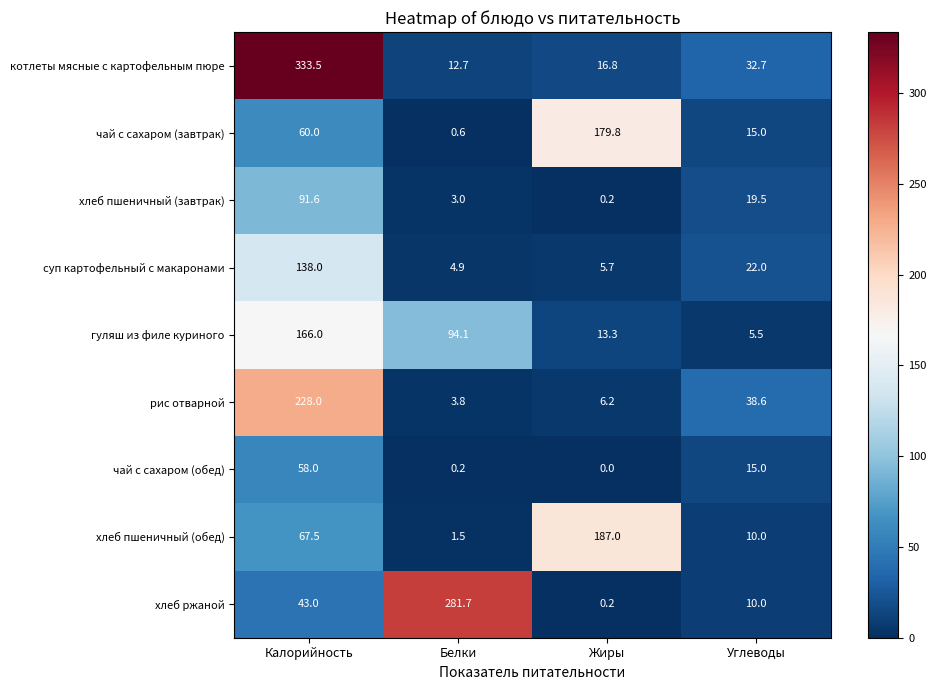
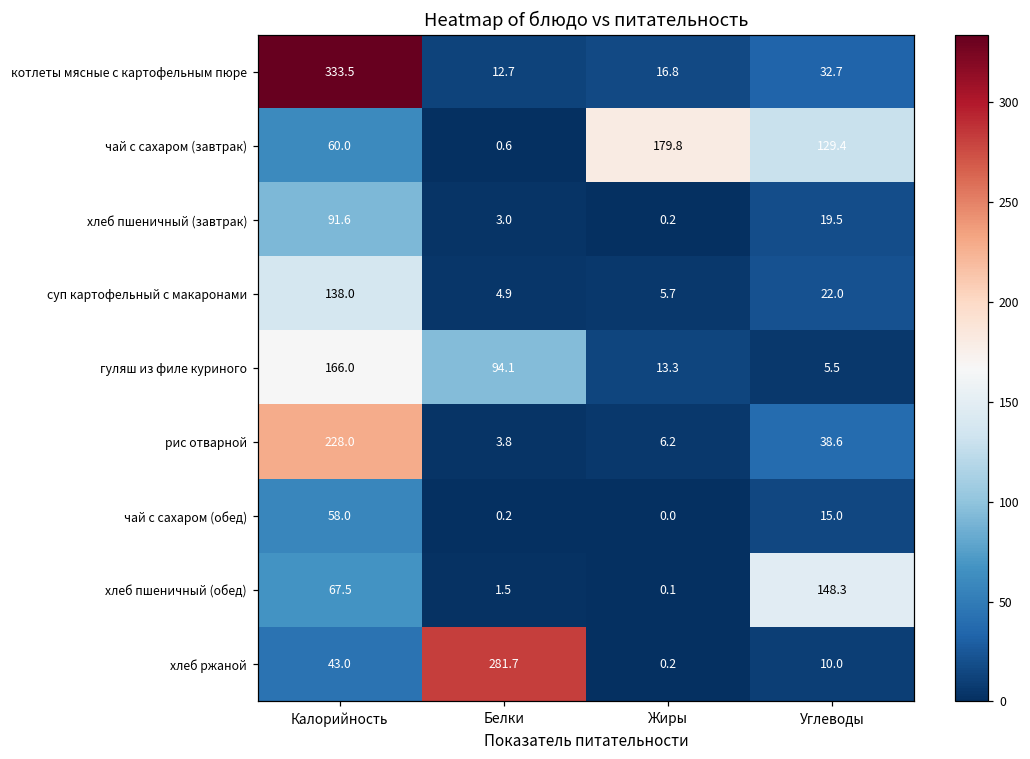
  {
    "котлеты мясные с картофельным пюре": {
      "Калорийность": 333.5,
      "Белки": 12.7,
      "Жиры": 16.8,
      "Углеводы": 32.7
    },
    "чай с сахаром (завтрак)": {
      "Калорийность": 60.0,
      "Белки": 0.6,
      "Жиры": 179.8,
-     "Углеводы": 15.0
+     "Углеводы": 129.4
    },
    "хлеб пшеничный (завтрак)": {
      "Калорийность": 91.6,
      "Белки": 3.0,
      "Жиры": 0.2,
      "Углеводы": 19.5
    },
    "суп картофельный с макаронами": {
      "Калорийность": 138.0,
      "Белки": 4.9,
      "Жиры": 5.7,
      "Углеводы": 22.0
    },
    "гуляш из филе куриного": {
      "Калорийность": 166.0,
      "Белки": 94.1,
      "Жиры": 13.3,
      "Углеводы": 5.5
    },
    "рис отварной": {
      "Калорийность": 228.0,
      "Белки": 3.8,
      "Жиры": 6.2,
      "Углеводы": 38.6
    },
    "чай с сахаром (обед)": {
      "Калорийность": 58.0,
      "Белки": 0.2,
      "Жиры": 0.0,
      "Углеводы": 15.0
    },
    "хлеб пшеничный (обед)": {
      "Калорийность": 67.5,
      "Белки": 1.5,
-     "Жиры": 187.0,
-     "Углеводы": 10.0
+     "Жиры": 0.1,
+     "Углеводы": 148.3
    },
    "хлеб ржаной": {
      "Калорийность": 43.0,
      "Белки": 281.7,
      "Жиры": 0.2,
      "Углеводы": 10.0
    }
  }
